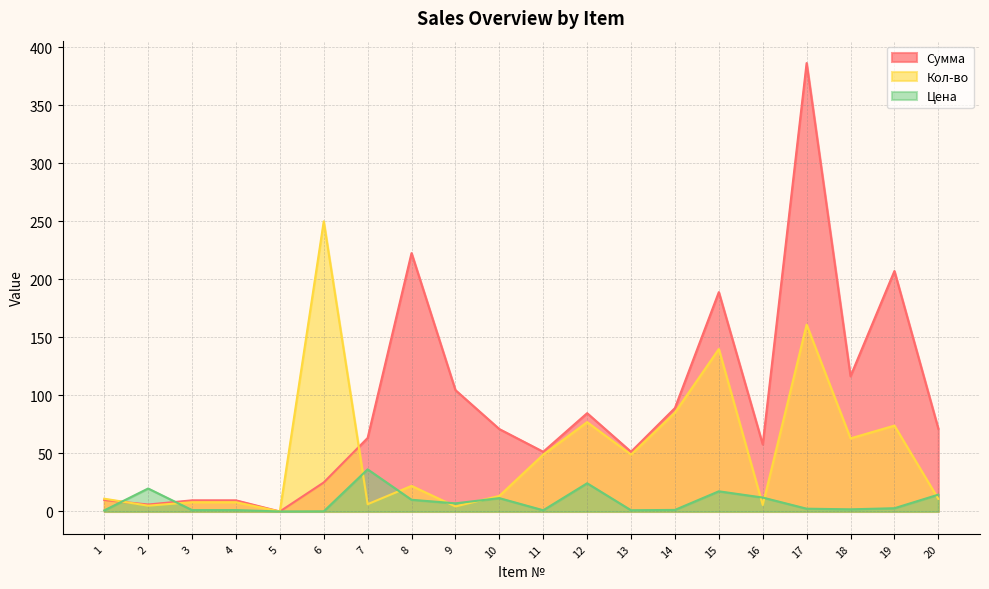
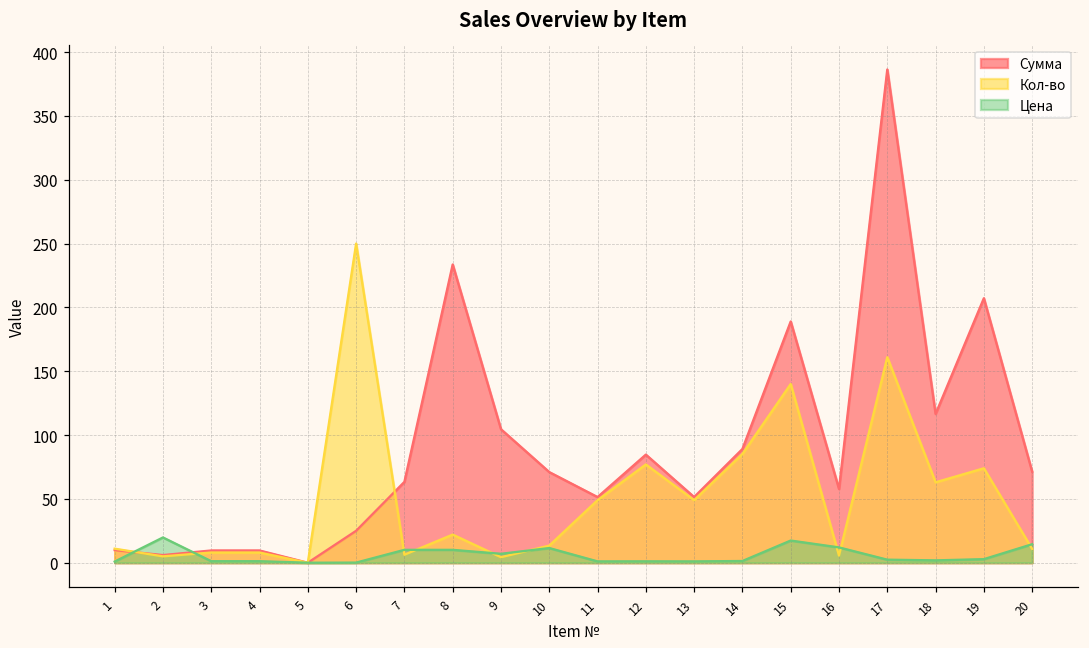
  {
    "Сумма": {
      "6": 25,
      "7": 63,
-     "8": 223,
+     "8": 234,
      "9": 105,
      "10": 71,
      "11": 51,
      "12": 85,
      "13": 51,
      "14": 89,
      "15": 189,
      "16": 58,
      "17": 386,
      "18": 117,
      "19": 207,
      "20": 71
    },
    "Кол-во": {
      "6": 250,
      "7": 6,
      "8": 22,
      "9": 4,
      "11": 49,
      "12": 77,
      "13": 49,
      "14": 85,
      "15": 140,
      "16": 6,
      "17": 161,
      "18": 63,
      "19": 74,
      "20": 11
    },
    "Цена": {
      "1": 1,
      "2": 20,
      "3": 1,
      "4": 1,
      "6": 0,
-     "7": 36,
+     "7": 10,
      "8": 10,
      "9": 7,
      "11": 1,
-     "12": 24,
+     "12": 1,
      "13": 1,
      "14": 1,
      "15": 17,
      "16": 12,
      "17": 2,
      "18": 2,
      "19": 3,
      "20": 15
    }
  }
